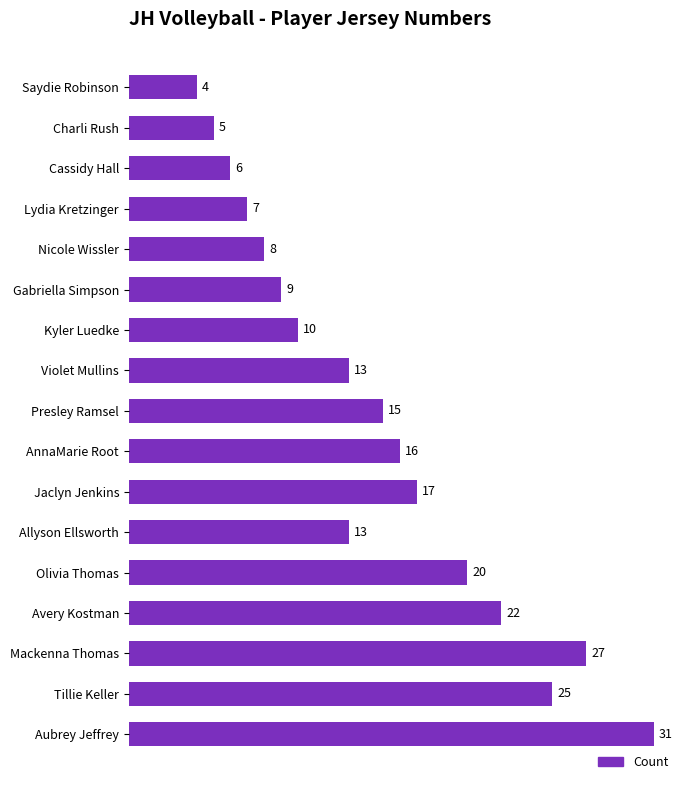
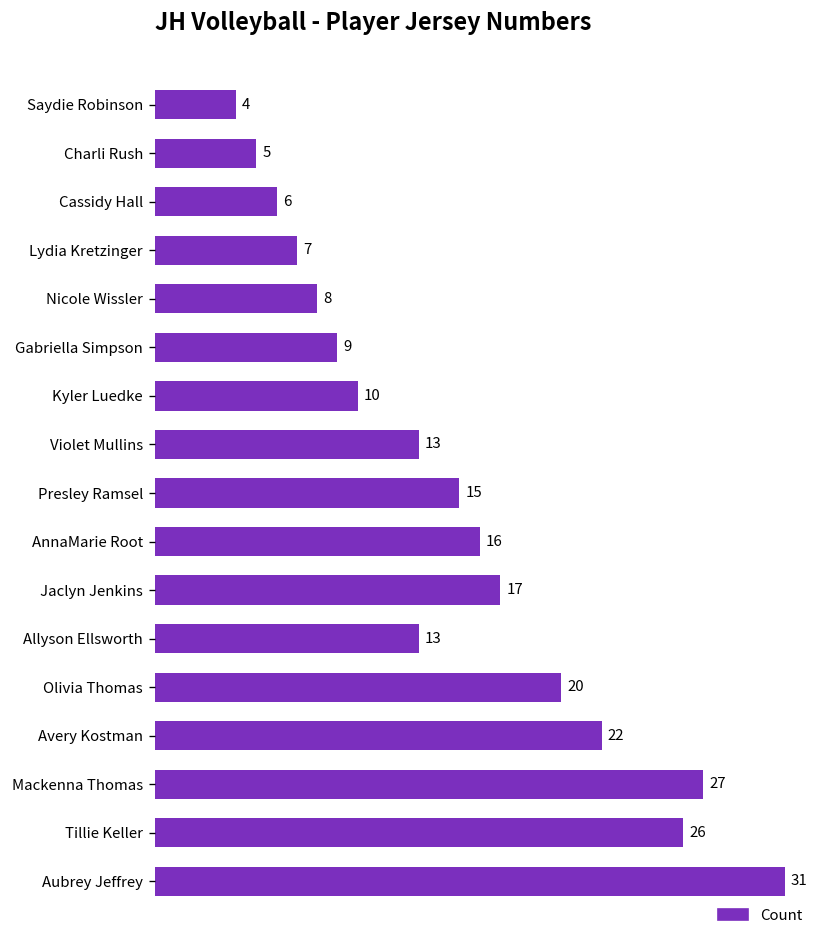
  {
    "Saydie Robinson": 4,
    "Charli Rush": 5,
    "Cassidy Hall": 6,
    "Lydia Kretzinger": 7,
    "Nicole Wissler": 8,
    "Gabriella Simpson": 9,
    "Kyler Luedke": 10,
    "Violet Mullins": 13,
    "Presley Ramsel": 15,
    "AnnaMarie Root": 16,
    "Jaclyn Jenkins": 17,
    "Allyson Ellsworth": 13,
    "Olivia Thomas": 20,
    "Avery Kostman": 22,
    "Mackenna Thomas": 27,
-   "Tillie Keller": 25,
+   "Tillie Keller": 26,
    "Aubrey Jeffrey": 31
  }
